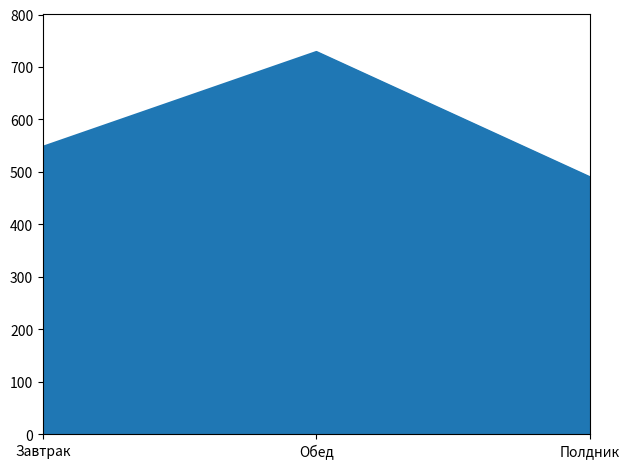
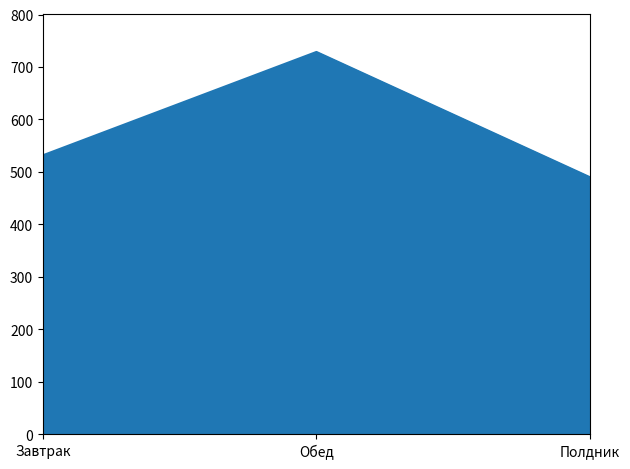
  {
-   "Завтрак": 550,
+   "Завтрак": 530,
    "Обед": 730,
    "Полдник": 490
  }
